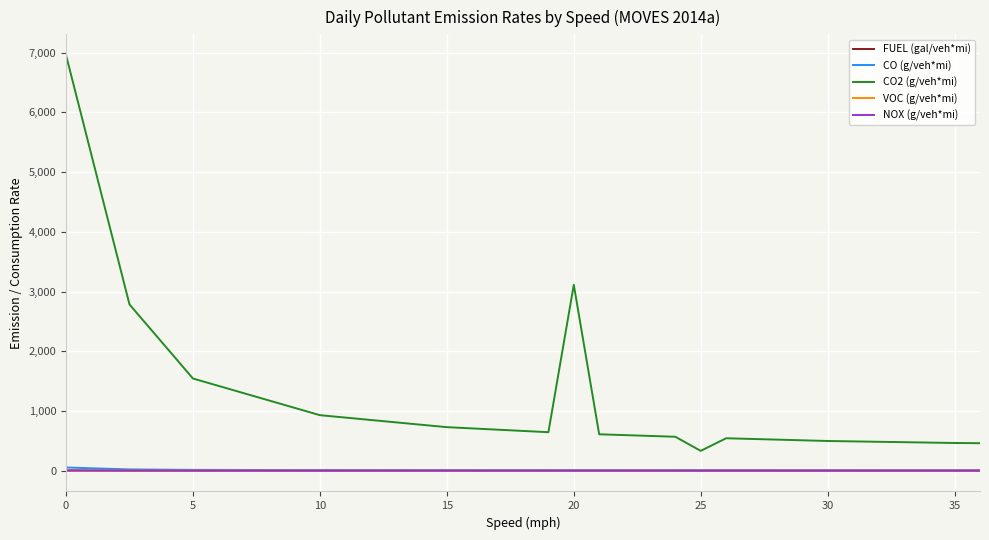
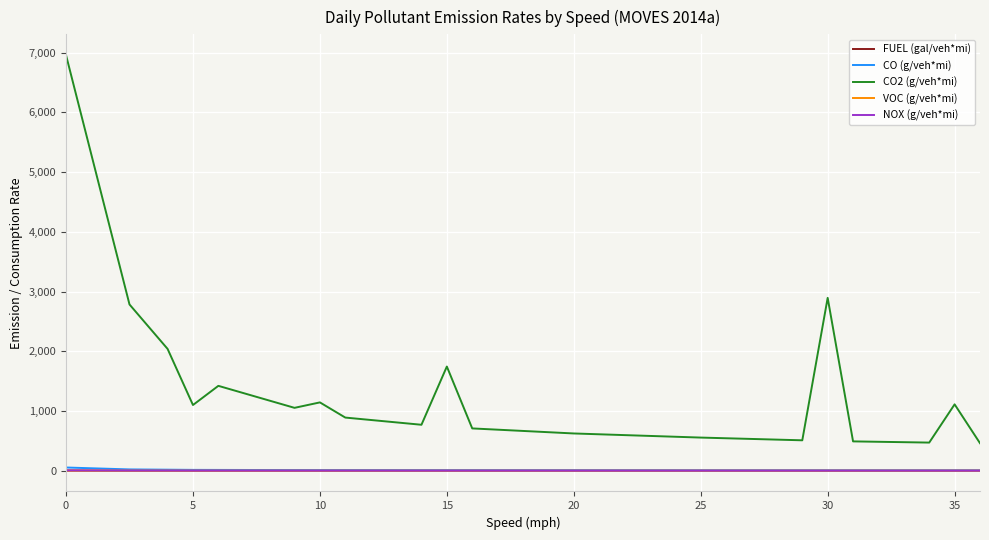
  {
    "CO (g/veh*mi)": {
      "0": "100"
    },
    "CO2 (g/veh*mi)": {
      "0": "7,000",
-     "5": "1,500",
-     "10": "900",
-     "15": "700",
-     "20": "3,100",
-     "25": "300",
-     "30": "500",
-     "35": "500"
+     "5": "1,100",
+     "10": "1,100",
+     "15": "1,700",
+     "20": "600",
+     "25": "600",
+     "30": "2,900",
+     "35": "1,100"
    }
  }
